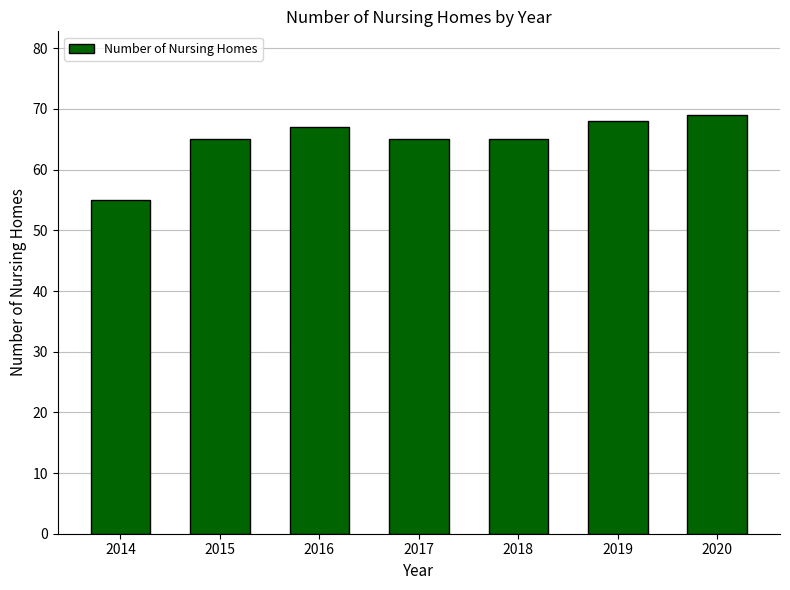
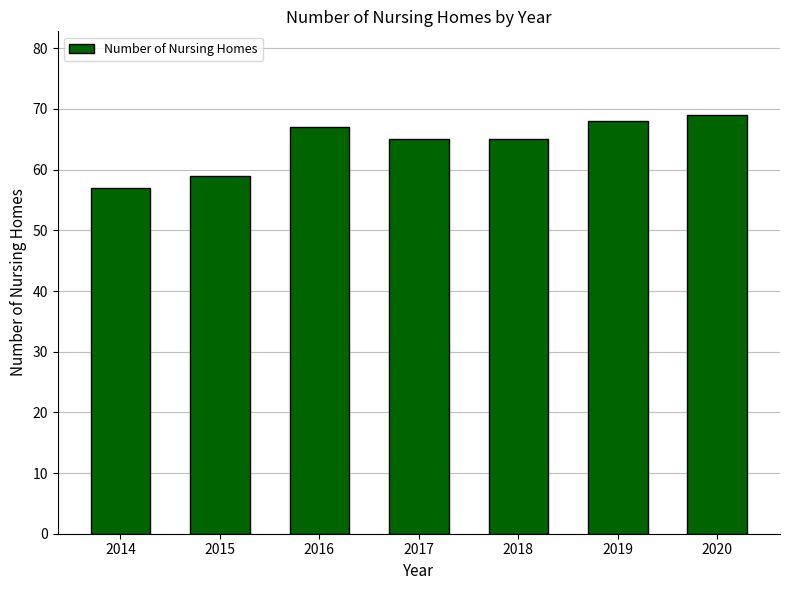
  {
-   "2014": 55,
-   "2015": 65,
+   "2014": 57,
+   "2015": 59,
    "2016": 67,
    "2017": 65,
    "2018": 65,
    "2019": 68,
    "2020": 69
  }
